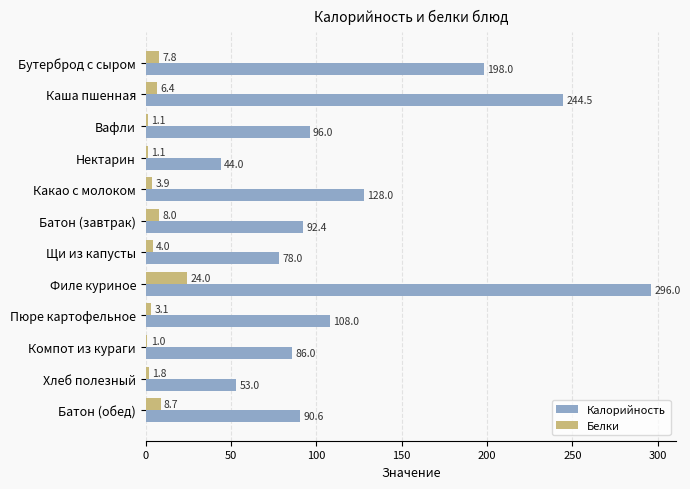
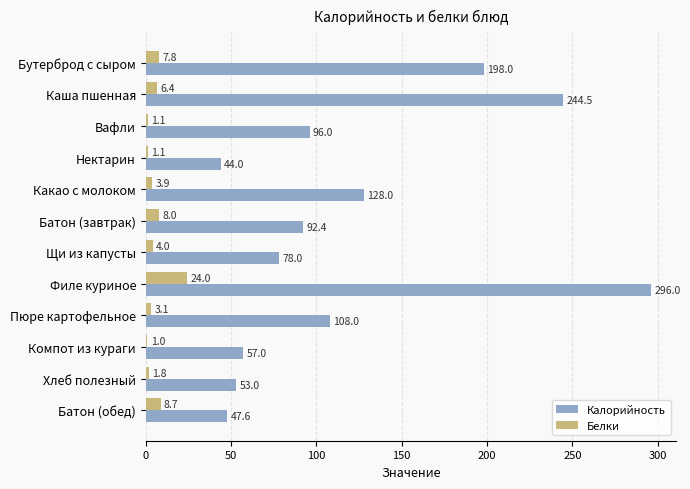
  {
    "Калорийность": {
      "Бутерброд с сыром": 198.0,
      "Каша пшенная": 244.5,
      "Вафли": 96.0,
      "Нектарин": 44.0,
      "Какао с молоком": 128.0,
      "Батон (завтрак)": 92.4,
      "Щи из капусты": 78.0,
      "Филе куриное": 296.0,
      "Пюре картофельное": 108.0,
-     "Компот из кураги": 86.0,
+     "Компот из кураги": 57.0,
      "Хлеб полезный": 53.0,
-     "Батон (обед)": 90.6
+     "Батон (обед)": 47.6
    },
    "Белки": {
      "Бутерброд с сыром": 7.8,
      "Каша пшенная": 6.4,
      "Вафли": 1.1,
      "Нектарин": 1.1,
      "Какао с молоком": 3.9,
      "Батон (завтрак)": 8.0,
      "Щи из капусты": 4.0,
      "Филе куриное": 24.0,
      "Пюре картофельное": 3.1,
      "Компот из кураги": 1.0,
      "Хлеб полезный": 1.8,
      "Батон (обед)": 8.7
    }
  }
